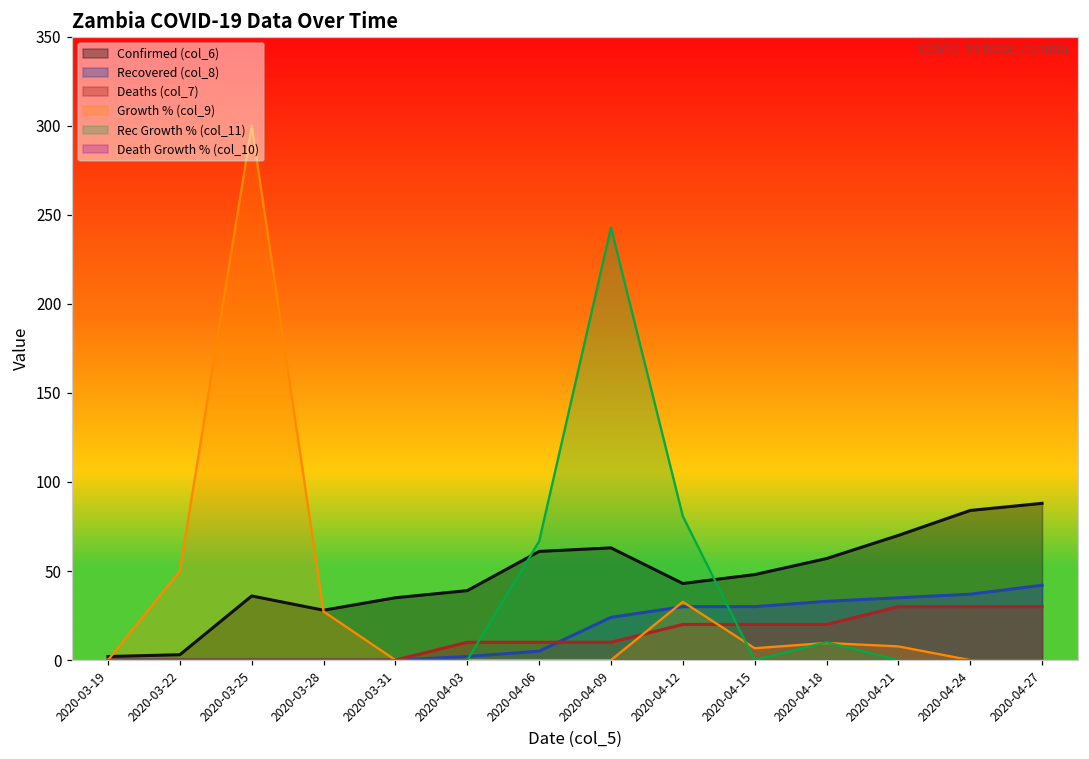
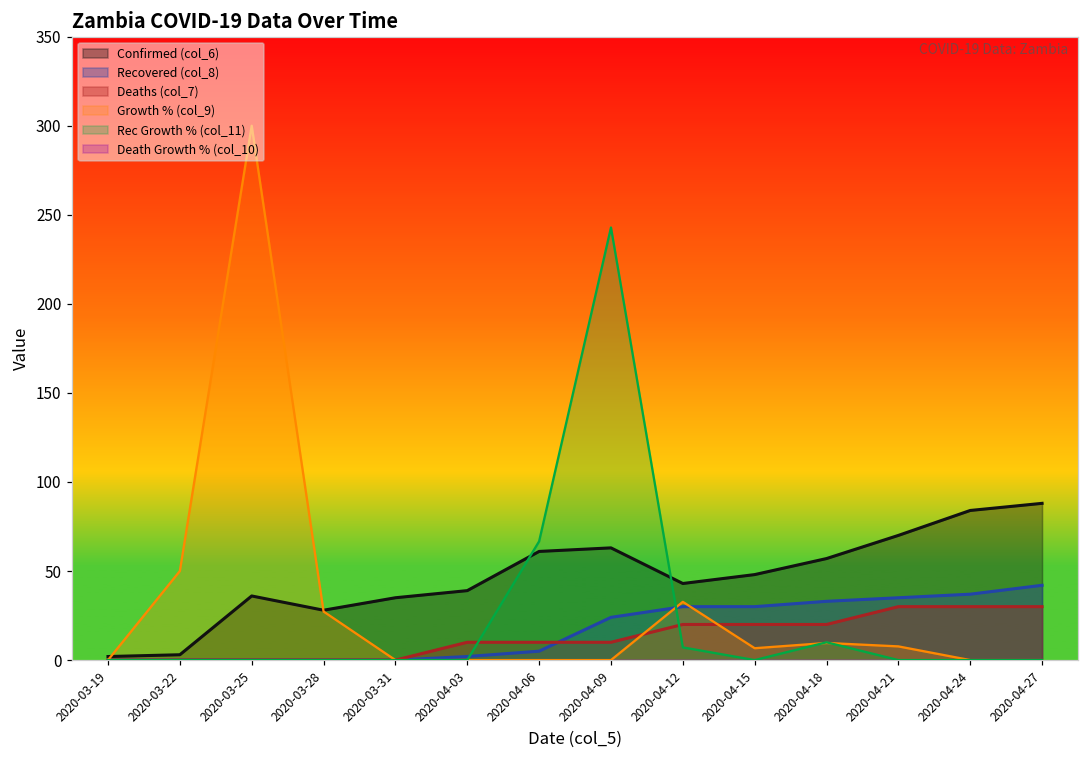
  {
    "Confirmed (col_6)": {
      "2020-03-19": 2,
      "2020-03-22": 3,
      "2020-03-25": 36,
      "2020-03-31": 35,
      "2020-04-03": 39,
      "2020-04-06": 61,
      "2020-04-09": 63,
      "2020-04-12": 43,
      "2020-04-15": 48,
      "2020-04-18": 57,
      "2020-04-21": 70,
      "2020-04-24": 84,
      "2020-04-27": 88
    },
    "Recovered (col_8)": {
      "2020-04-03": 2,
      "2020-04-06": 5,
      "2020-04-09": 24,
      "2020-04-12": 30,
      "2020-04-15": 30,
      "2020-04-18": 33,
      "2020-04-21": 35,
      "2020-04-24": 37,
      "2020-04-27": 42
    },
    "Growth % (col_9)": {
      "2020-03-22": 50,
      "2020-04-12": 33,
      "2020-04-15": 7,
      "2020-04-21": 8
    },
    "Rec Growth % (col_11)": {
      "2020-04-06": 67,
      "2020-04-09": 243,
-     "2020-04-12": 81
+     "2020-04-12": 7
    }
  }
